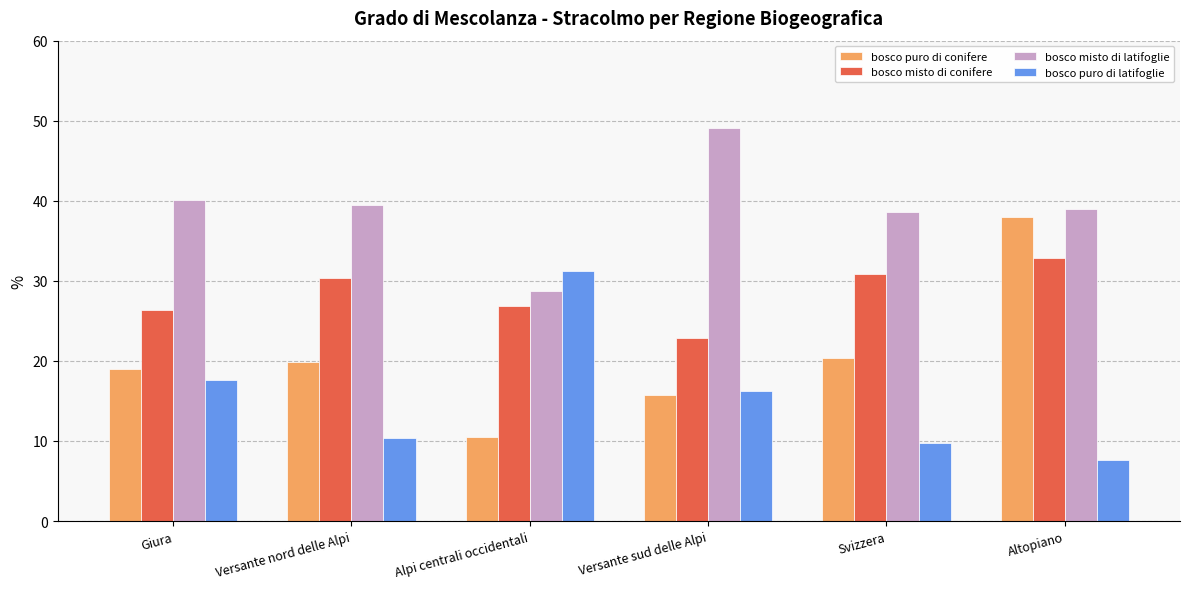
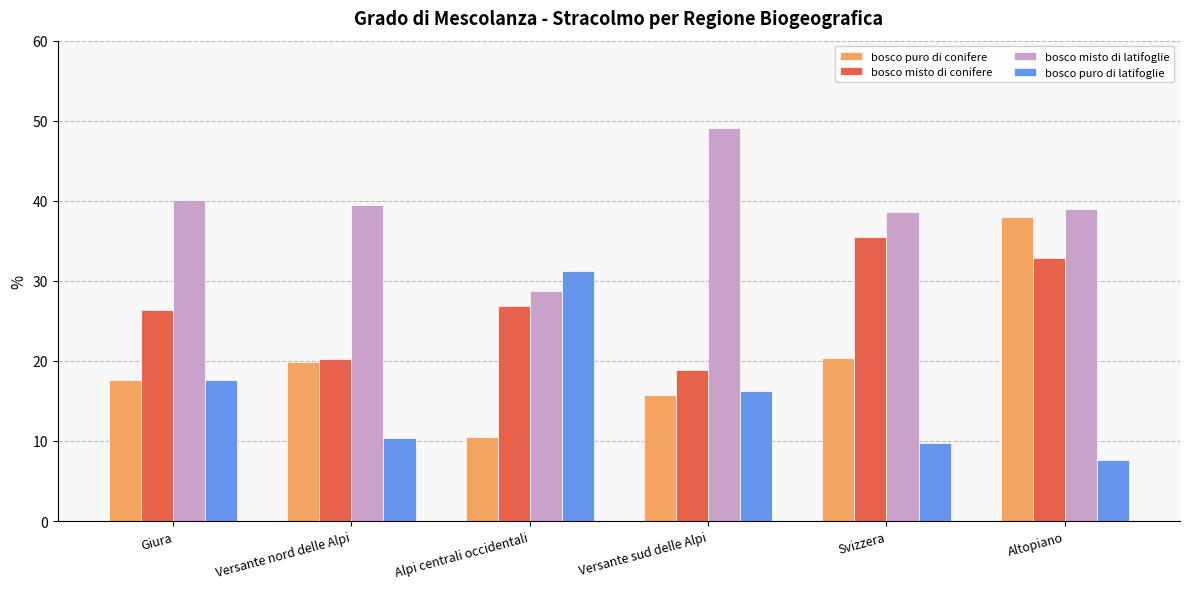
  {
    "bosco puro di conifere": {
-     "Giura": 19,
+     "Giura": 18,
      "Versante nord delle Alpi": 20,
      "Alpi centrali occidentali": 11,
      "Versante sud delle Alpi": 16,
      "Svizzera": 20,
      "Altopiano": 38
    },
    "bosco misto di conifere": {
      "Giura": 26,
-     "Versante nord delle Alpi": 30,
+     "Versante nord delle Alpi": 20,
      "Alpi centrali occidentali": 27,
-     "Versante sud delle Alpi": 23,
-     "Svizzera": 31,
+     "Versante sud delle Alpi": 19,
+     "Svizzera": 36,
      "Altopiano": 33
    },
    "bosco misto di latifoglie": {
      "Giura": 40,
      "Versante nord delle Alpi": 40,
      "Alpi centrali occidentali": 29,
      "Versante sud delle Alpi": 49,
      "Svizzera": 39,
      "Altopiano": 39
    },
    "bosco puro di latifoglie": {
      "Giura": 18,
      "Versante nord delle Alpi": 10,
      "Alpi centrali occidentali": 31,
      "Versante sud delle Alpi": 16,
      "Svizzera": 10,
      "Altopiano": 8
    }
  }
